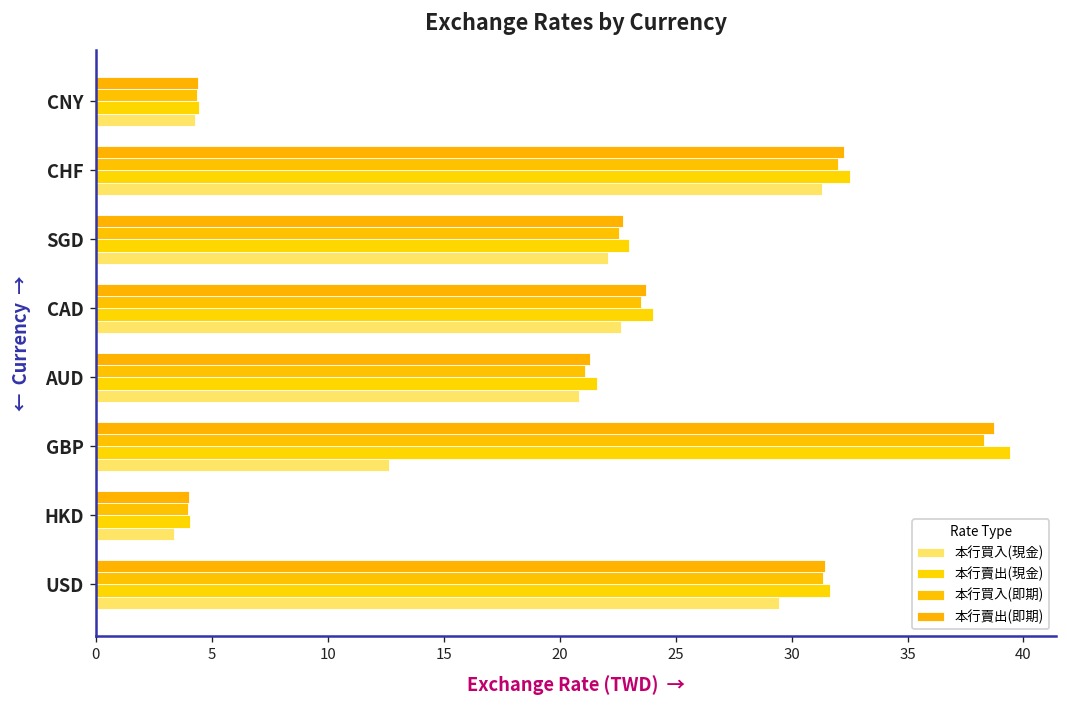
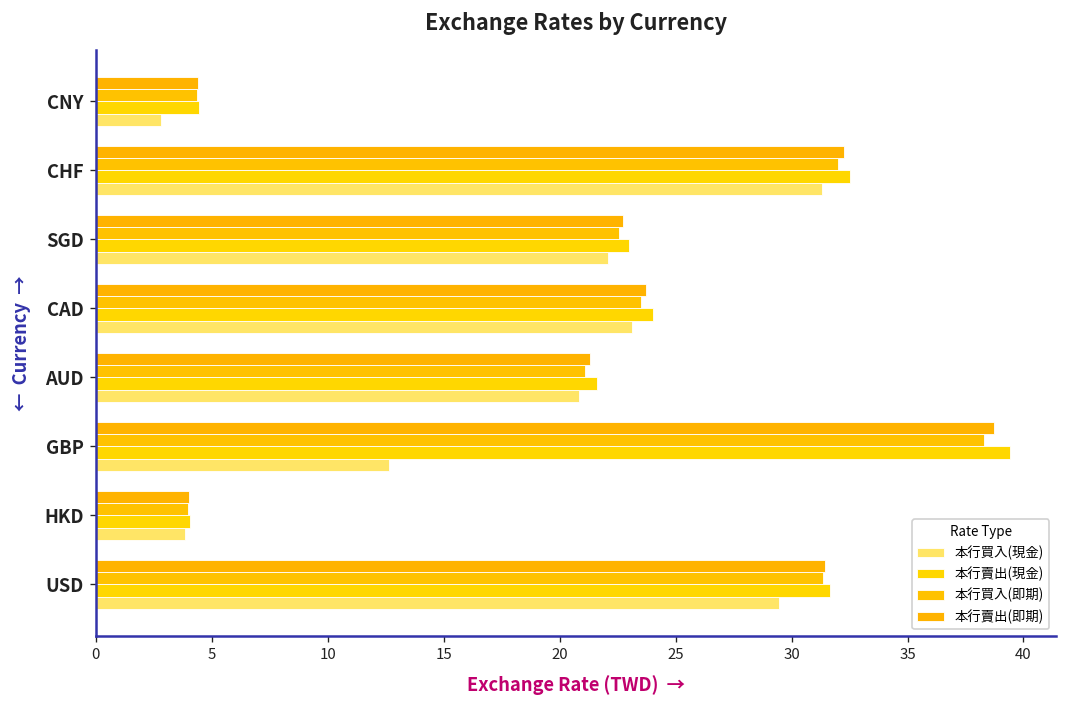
  {
    "本行買入(現金)": {
-     "CNY": 4.3,
+     "CNY": 2.8,
      "CHF": 31.3,
      "SGD": 22.1,
-     "CAD": 22.7,
+     "CAD": 23.1,
      "AUD": 20.8,
      "GBP": 12.7,
-     "HKD": 3.4,
+     "HKD": 3.8,
      "USD": 29.5
    }
  }
